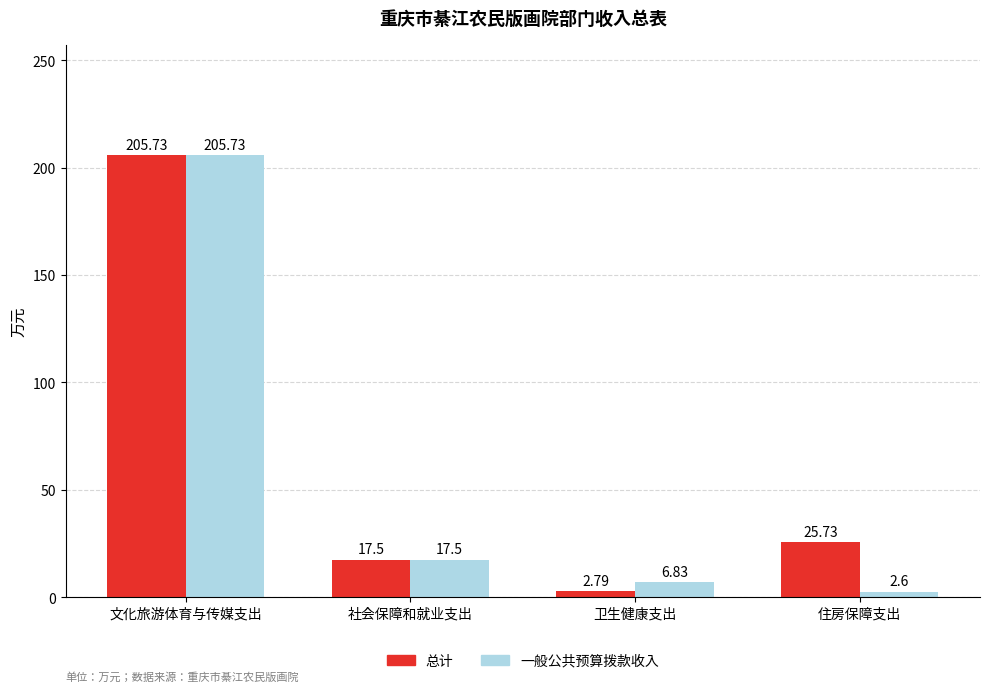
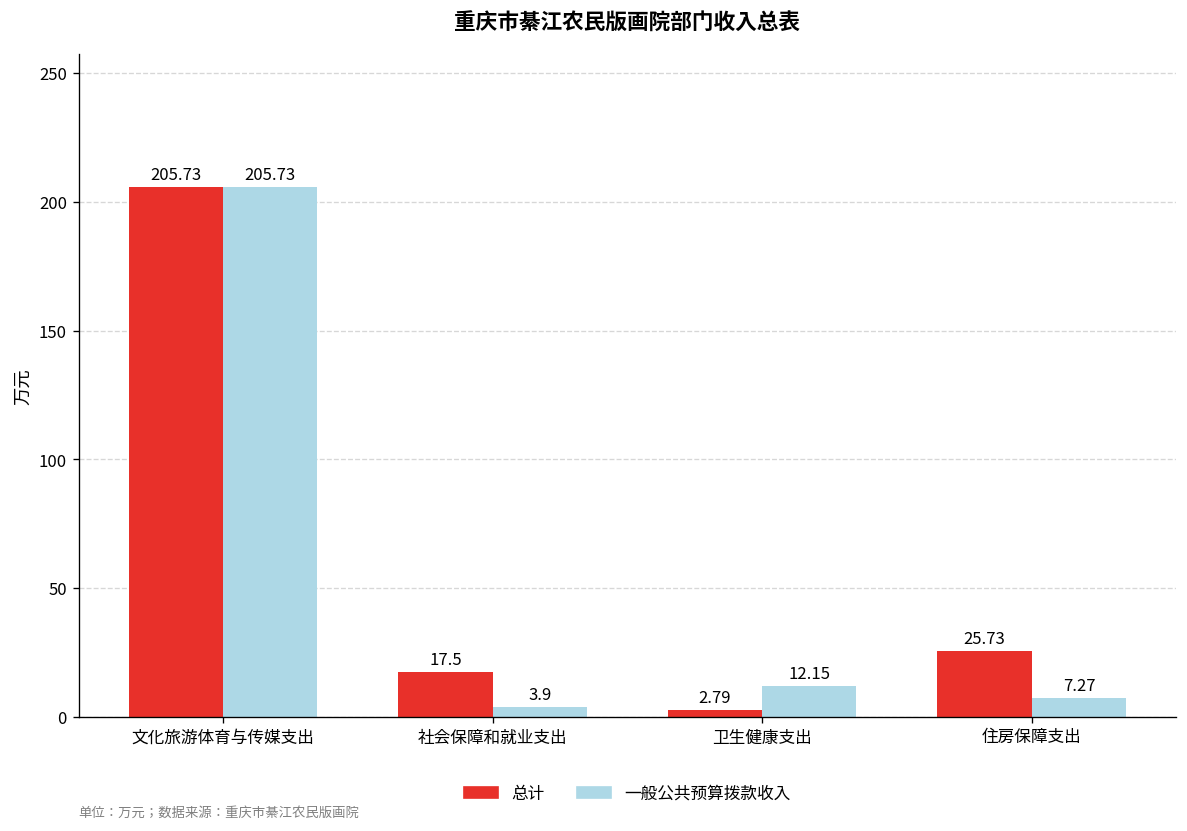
  {
    "总计": {
      "文化旅游体育与传媒支出": 205.73,
      "社会保障和就业支出": 17.5,
      "卫生健康支出": 2.79,
      "住房保障支出": 25.73
    },
    "一般公共预算拨款收入": {
      "文化旅游体育与传媒支出": 205.73,
-     "社会保障和就业支出": 17.5,
-     "卫生健康支出": 6.83,
-     "住房保障支出": 2.6
+     "社会保障和就业支出": 3.9,
+     "卫生健康支出": 12.15,
+     "住房保障支出": 7.27
    }
  }
